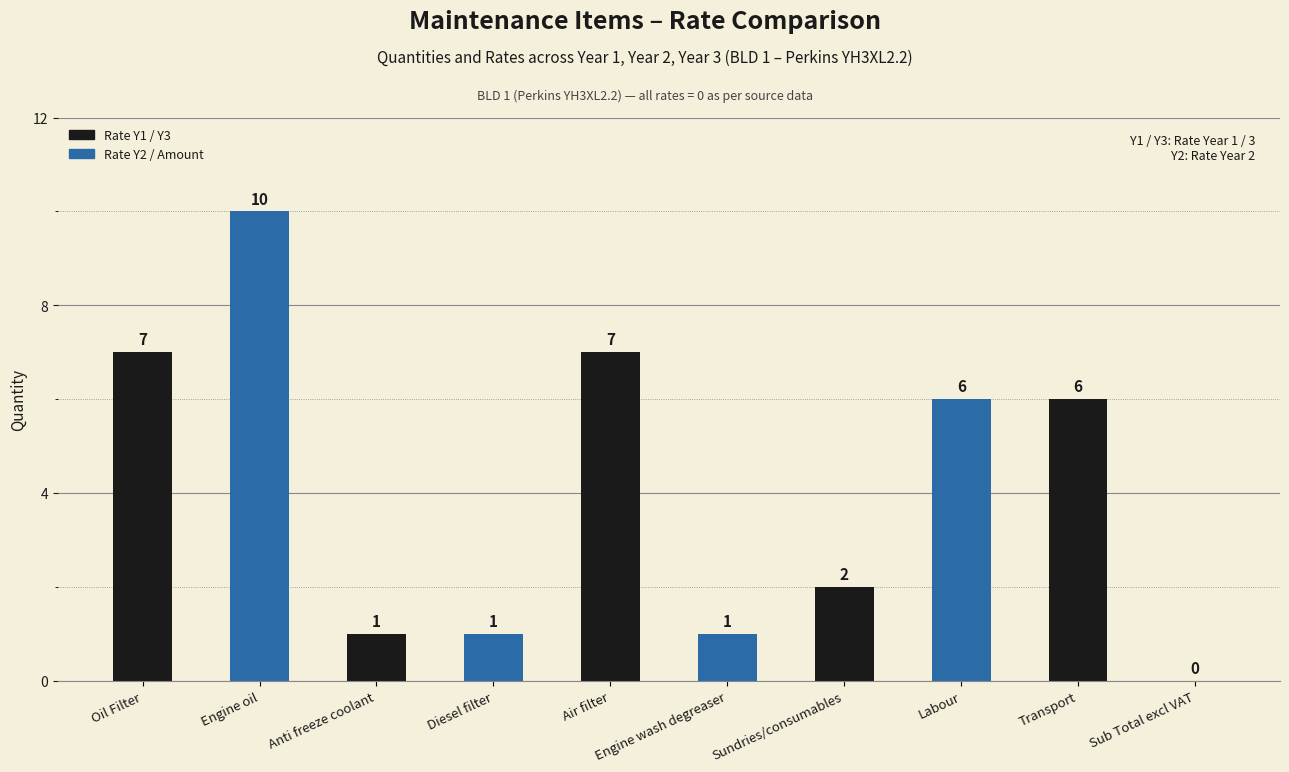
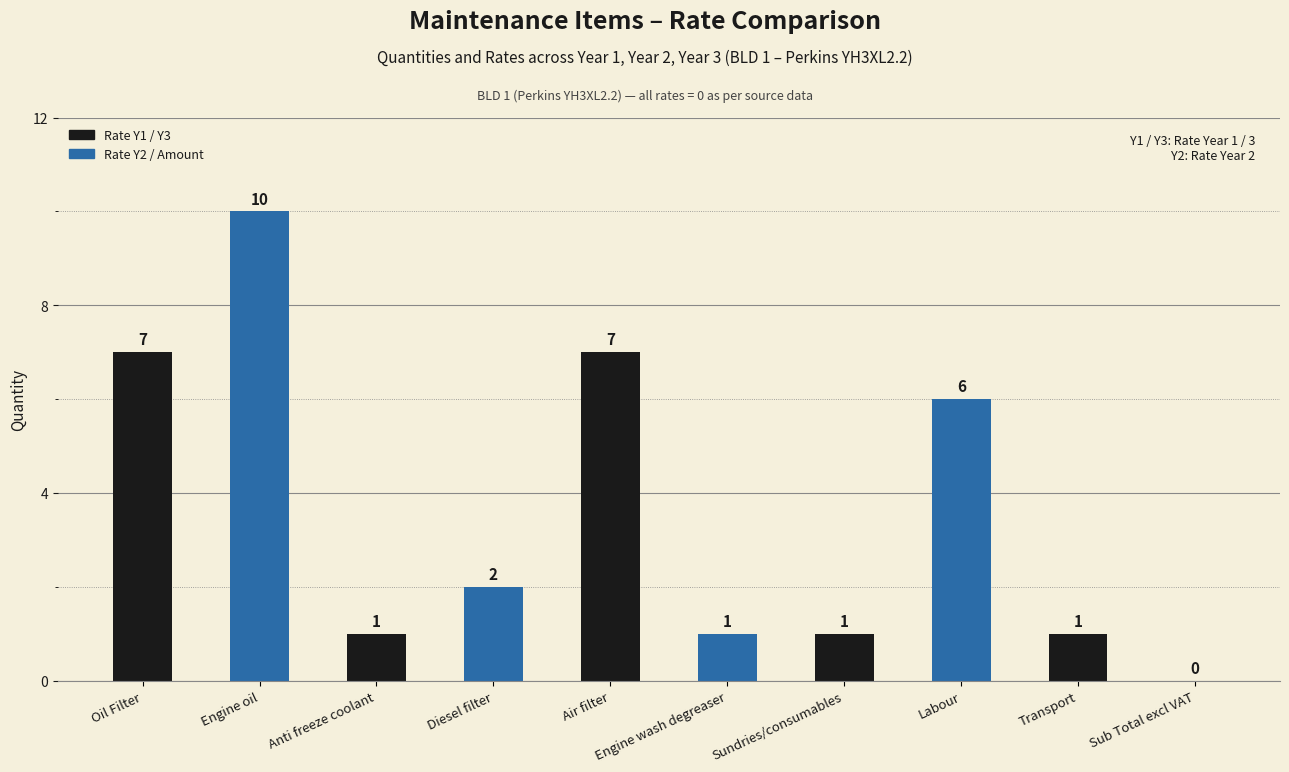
  {
    "Oil Filter": 7,
    "Engine oil": 10,
    "Anti freeze coolant": 1,
-   "Diesel filter": 1,
+   "Diesel filter": 2,
    "Air filter": 7,
    "Engine wash degreaser": 1,
-   "Sundries/consumables": 2,
+   "Sundries/consumables": 1,
    "Labour": 6,
-   "Transport": 6,
+   "Transport": 1,
    "Sub Total excl VAT": 0
  }
